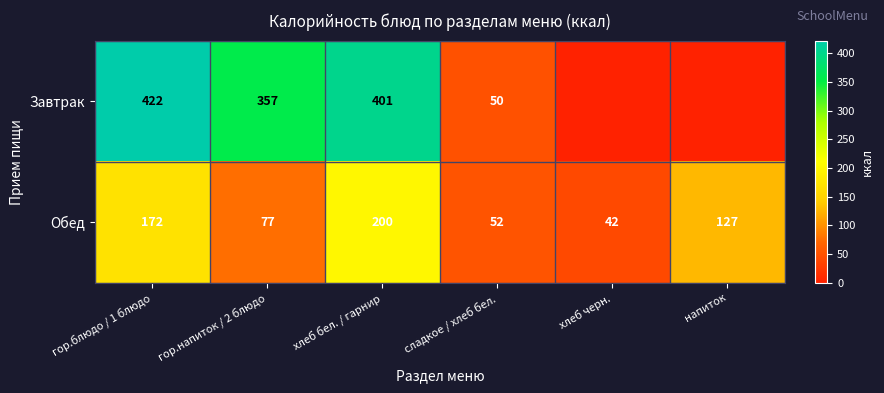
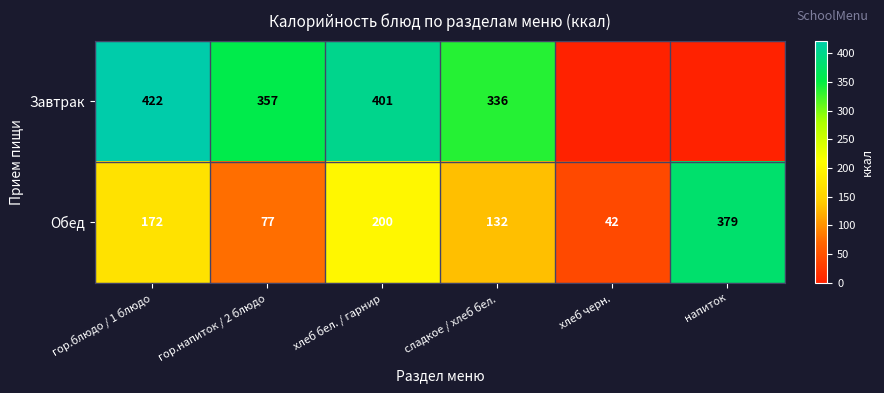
  {
    "Завтрак": {
      "гор.блюдо / 1 блюдо": 422,
      "гор.напиток / 2 блюдо": 357,
      "хлеб бел. / гарнир": 401,
-     "сладкое / хлеб бел.": 50
+     "сладкое / хлеб бел.": 336
    },
    "Обед": {
      "гор.блюдо / 1 блюдо": 172,
      "гор.напиток / 2 блюдо": 77,
      "хлеб бел. / гарнир": 200,
-     "сладкое / хлеб бел.": 52,
+     "сладкое / хлеб бел.": 132,
      "хлеб черн.": 42,
-     "напиток": 127
+     "напиток": 379
    }
  }
